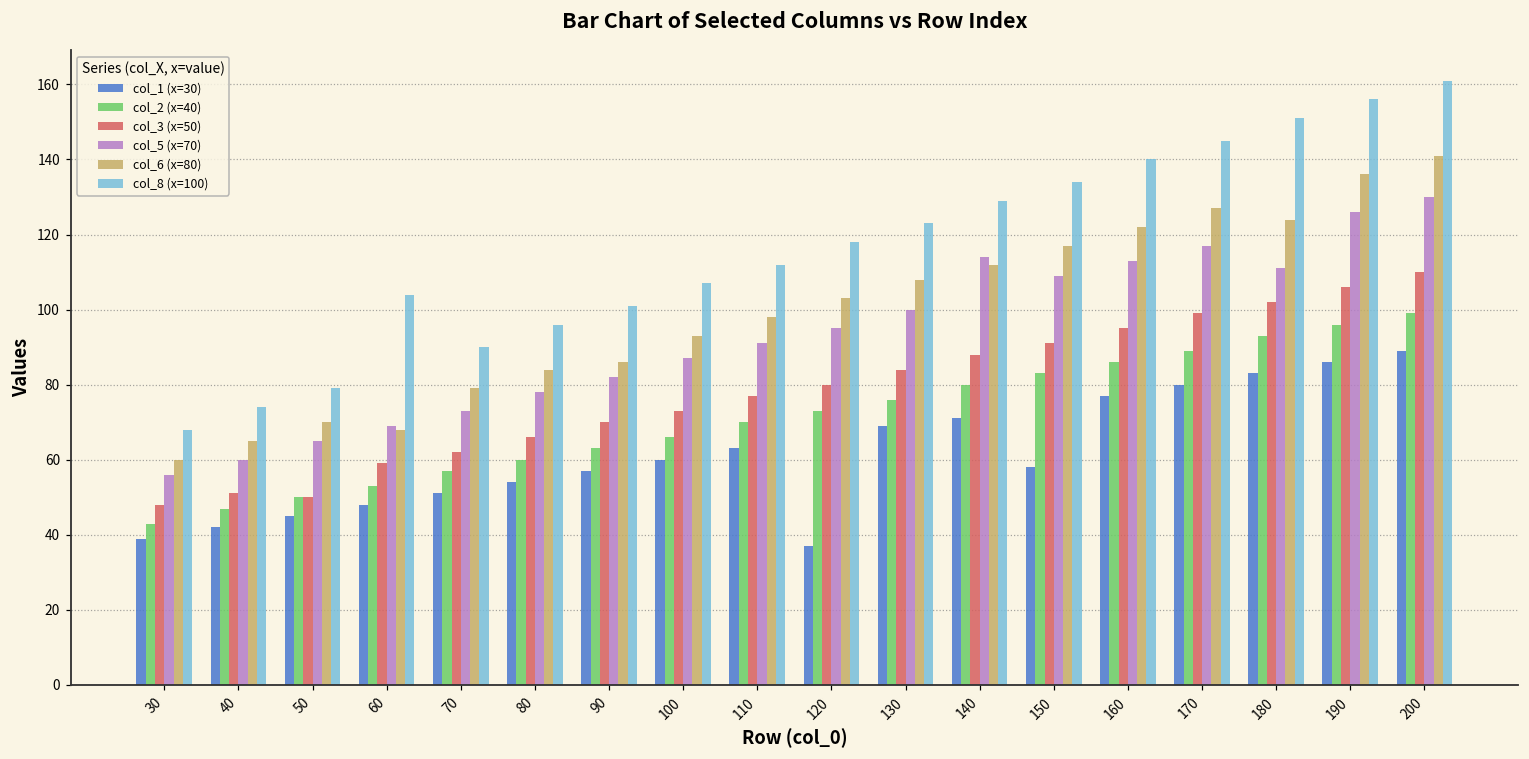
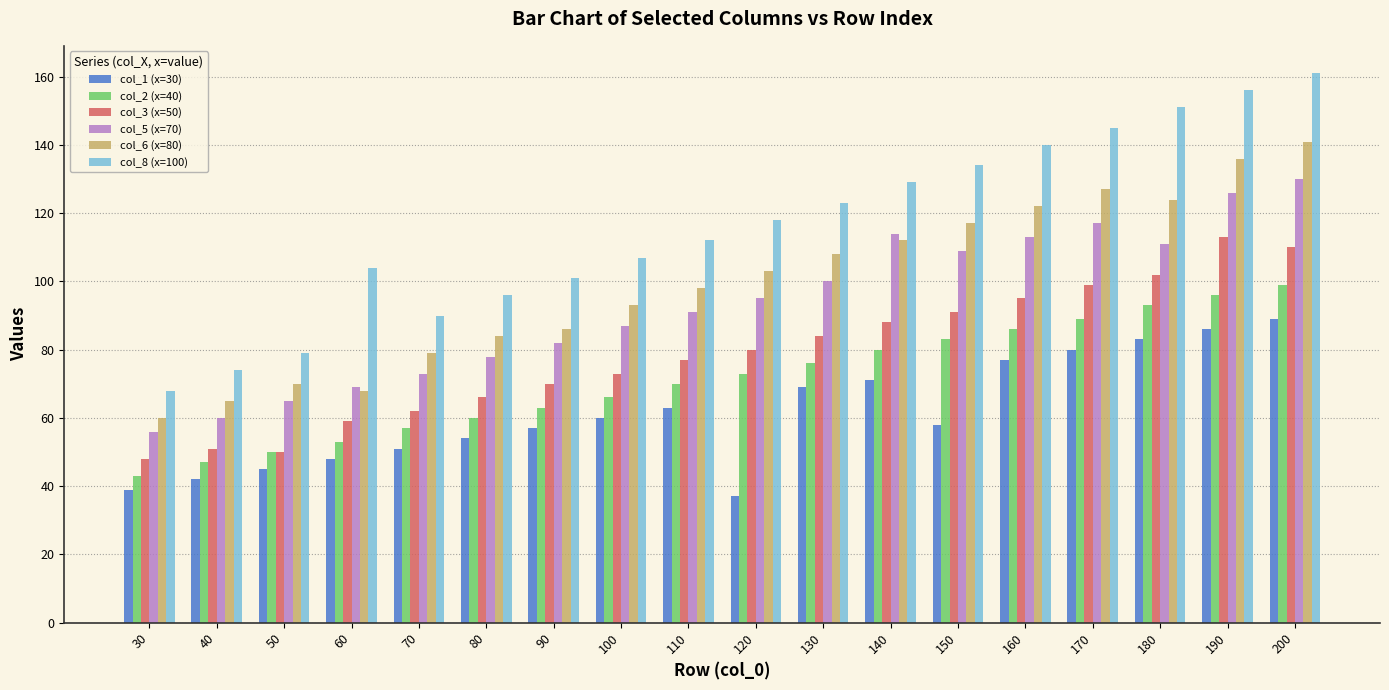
  {
    "col_1 (x=30)": {
      "30": 39,
      "40": 42,
      "50": 45,
      "60": 48,
      "70": 51,
      "80": 54,
      "90": 57,
      "100": 60,
      "110": 63,
      "120": 37,
      "130": 69,
      "140": 71,
      "150": 58,
      "160": 77,
      "170": 80,
      "180": 83,
      "190": 86,
      "200": 89
    },
    "col_2 (x=40)": {
      "30": 43,
      "40": 47,
      "50": 50,
      "60": 53,
      "70": 57,
      "80": 60,
      "90": 63,
      "100": 66,
      "110": 70,
      "120": 73,
      "130": 76,
      "140": 80,
      "150": 83,
      "160": 86,
      "170": 89,
      "180": 93,
      "190": 96,
      "200": 99
    },
    "col_3 (x=50)": {
      "30": 48,
      "40": 51,
      "50": 50,
      "60": 59,
      "70": 62,
      "80": 66,
      "90": 70,
      "100": 73,
      "110": 77,
      "120": 80,
      "130": 84,
      "140": 88,
      "150": 91,
      "160": 95,
      "170": 99,
      "180": 102,
-     "190": 106,
+     "190": 113,
      "200": 110
    },
    "col_5 (x=70)": {
      "30": 56,
      "40": 60,
      "50": 65,
      "60": 69,
      "70": 73,
      "80": 78,
      "90": 82,
      "100": 87,
      "110": 91,
      "120": 95,
      "130": 100,
      "140": 114,
      "150": 109,
      "160": 113,
      "170": 117,
      "180": 111,
      "190": 126,
      "200": 130
    },
    "col_6 (x=80)": {
      "30": 60,
      "40": 65,
      "50": 70,
      "60": 68,
      "70": 79,
      "80": 84,
      "90": 86,
      "100": 93,
      "110": 98,
      "120": 103,
      "130": 108,
      "140": 112,
      "150": 117,
      "160": 122,
      "170": 127,
      "180": 124,
      "190": 136,
      "200": 141
    },
    "col_8 (x=100)": {
      "30": 68,
      "40": 74,
      "50": 79,
      "60": 104,
      "70": 90,
      "80": 96,
      "90": 101,
      "100": 107,
      "110": 112,
      "120": 118,
      "130": 123,
      "140": 129,
      "150": 134,
      "160": 140,
      "170": 145,
      "180": 151,
      "190": 156,
      "200": 161
    }
  }
